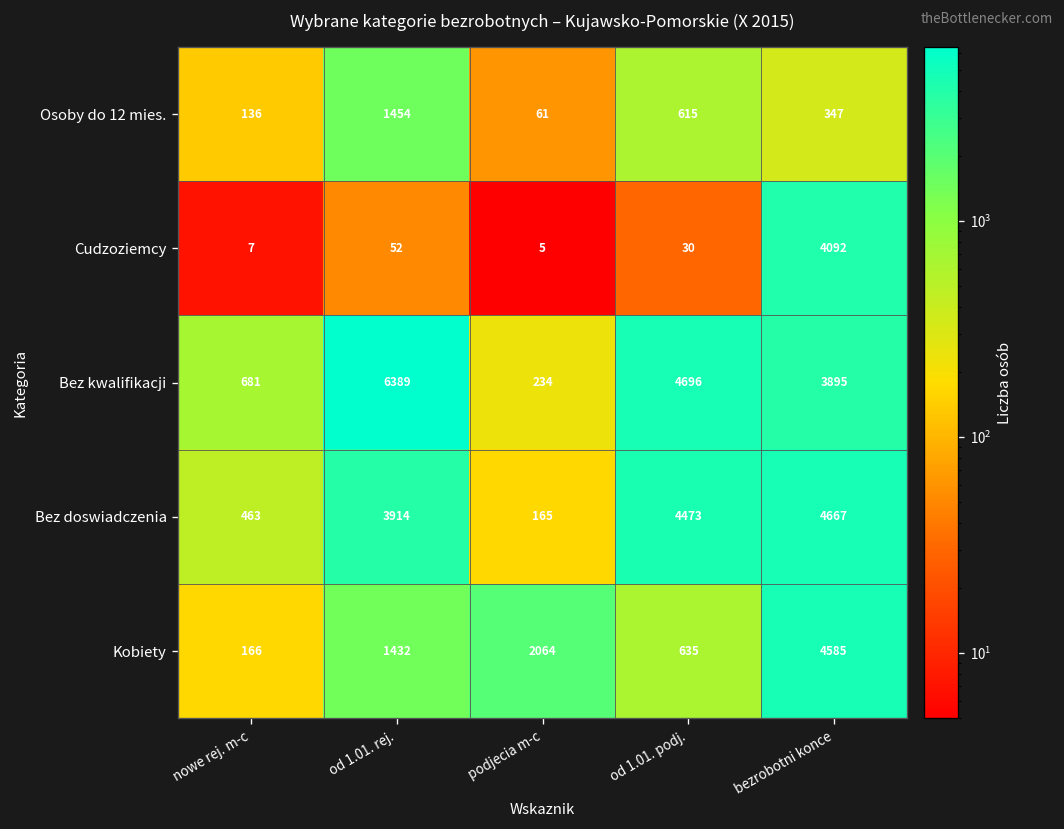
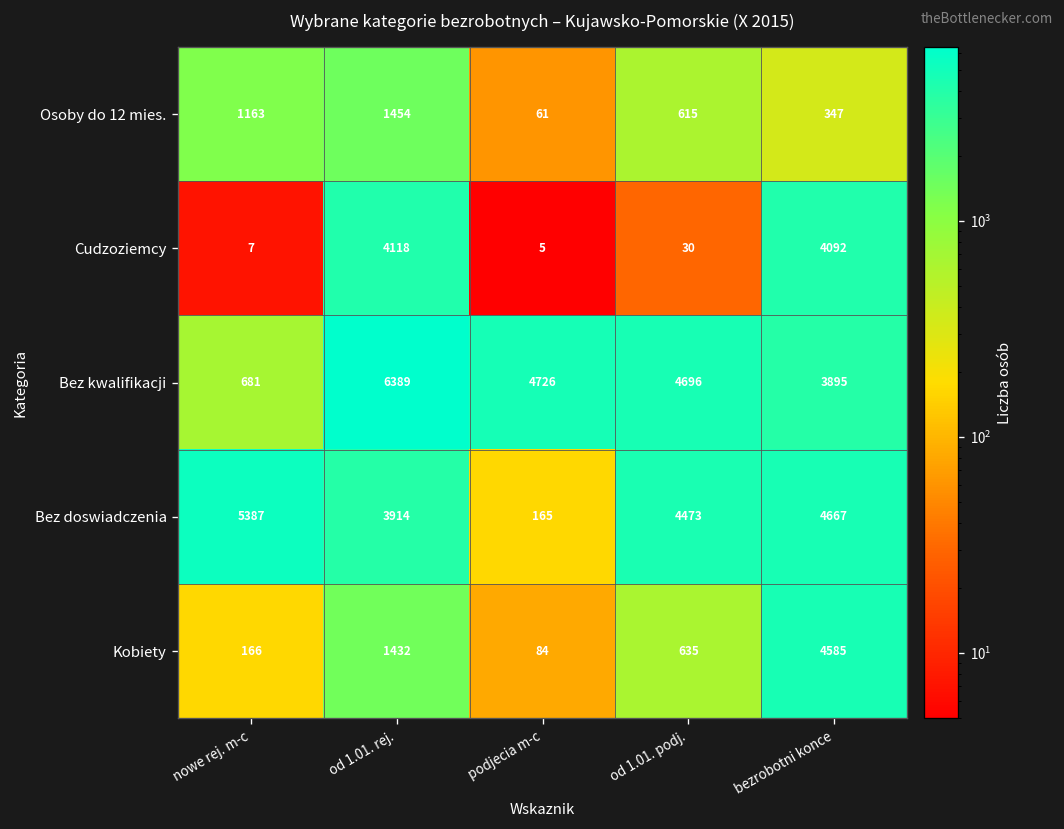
  {
    "Osoby do 12 mies.": {
-     "nowe rej. m-c": 136,
+     "nowe rej. m-c": 1163,
      "od 1.01. rej.": 1454,
      "podjecia m-c": 61,
      "od 1.01. podj.": 615,
      "bezrobotni konce": 347
    },
    "Cudzoziemcy": {
      "nowe rej. m-c": 7,
-     "od 1.01. rej.": 52,
+     "od 1.01. rej.": 4118,
      "podjecia m-c": 5,
      "od 1.01. podj.": 30,
      "bezrobotni konce": 4092
    },
    "Bez kwalifikacji": {
      "nowe rej. m-c": 681,
      "od 1.01. rej.": 6389,
-     "podjecia m-c": 234,
+     "podjecia m-c": 4726,
      "od 1.01. podj.": 4696,
      "bezrobotni konce": 3895
    },
    "Bez doswiadczenia": {
-     "nowe rej. m-c": 463,
+     "nowe rej. m-c": 5387,
      "od 1.01. rej.": 3914,
      "podjecia m-c": 165,
      "od 1.01. podj.": 4473,
      "bezrobotni konce": 4667
    },
    "Kobiety": {
      "nowe rej. m-c": 166,
      "od 1.01. rej.": 1432,
-     "podjecia m-c": 2064,
+     "podjecia m-c": 84,
      "od 1.01. podj.": 635,
      "bezrobotni konce": 4585
    }
  }
